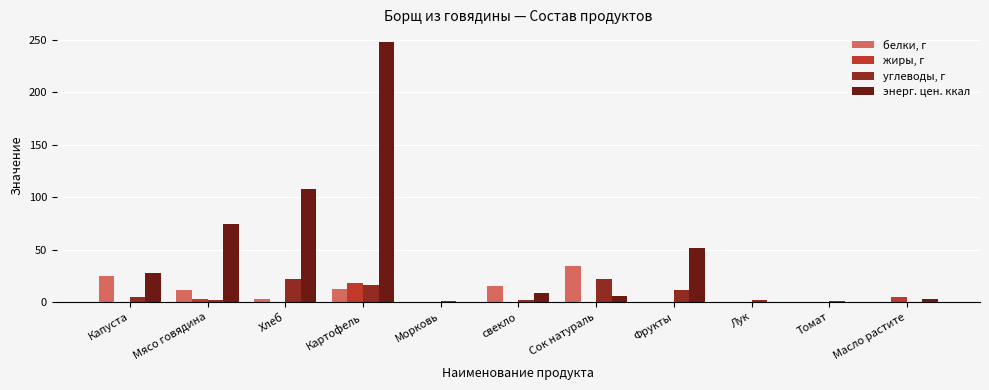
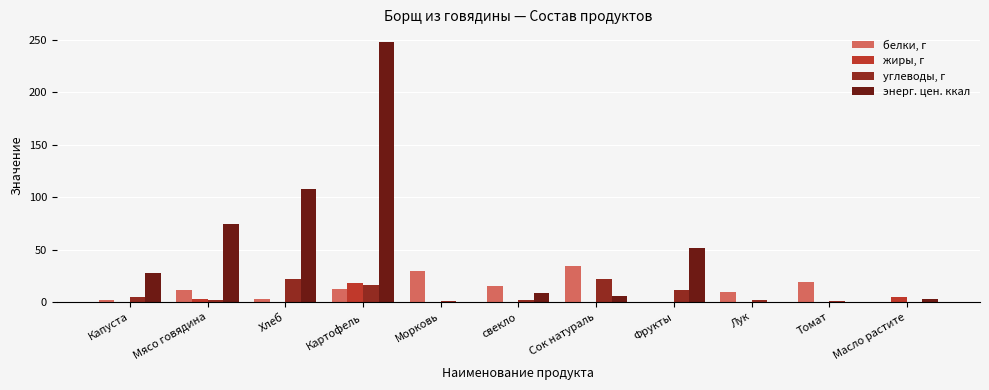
  {
    "белки, г": {
-     "Капуста": 25,
+     "Капуста": 2,
      "Мясо говядина": 12,
      "Хлеб": 3,
      "Картофель": 13,
-     "Морковь": 0,
+     "Морковь": 30,
      "свекло": 15,
      "Сок натураль": 35,
-     "Лук": 0,
-     "Томат": 0,
+     "Лук": 10,
+     "Томат": 19,
      "Масло растите": 0
    }
  }
